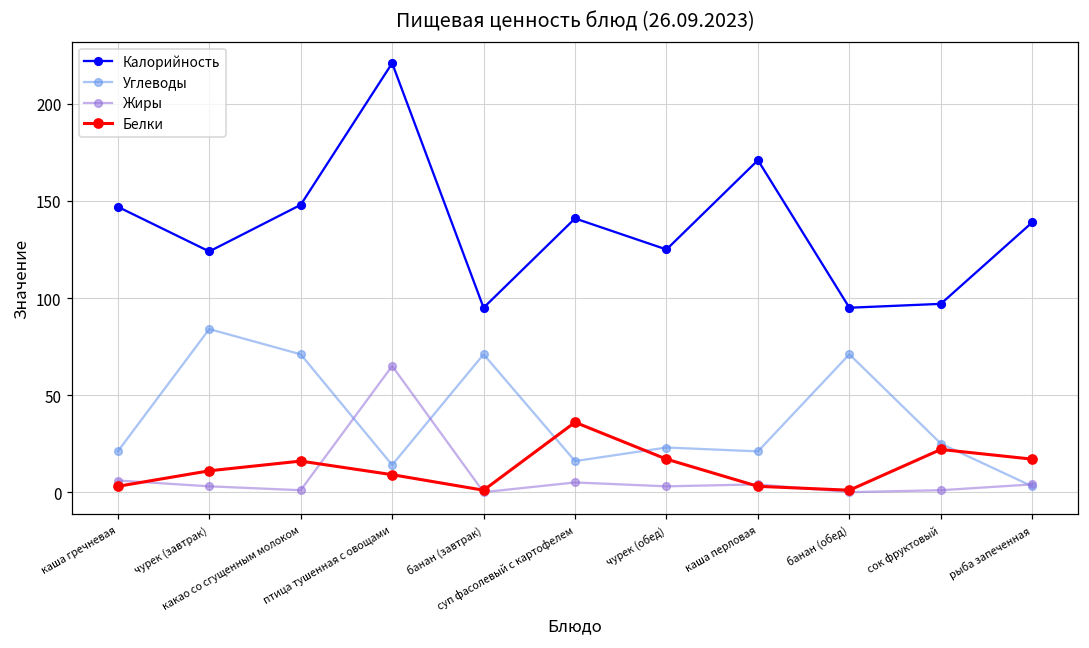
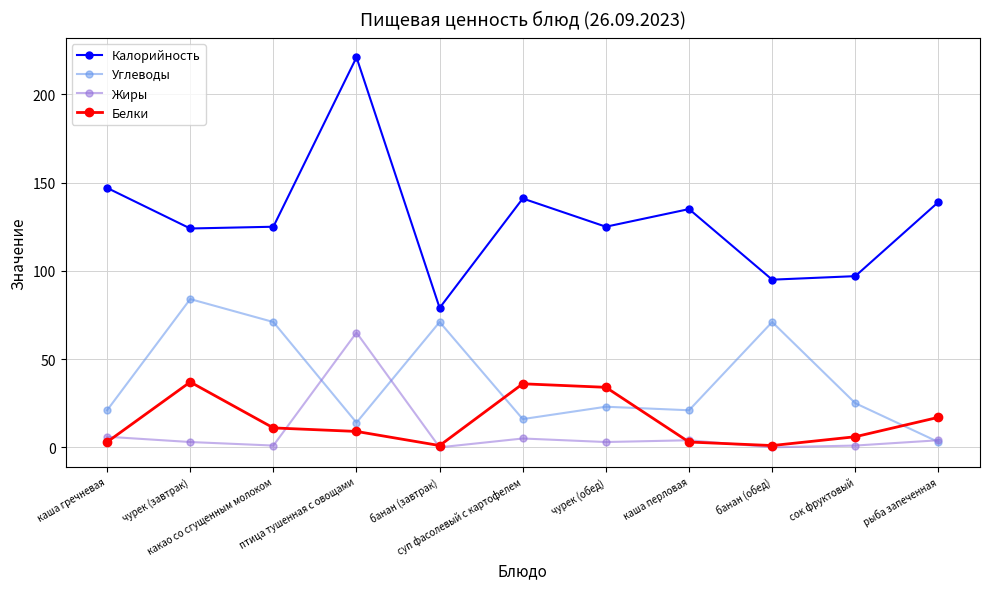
  {
    "Калорийность": {
      "каша гречневая": 147,
      "чурек (завтрак)": 124,
-     "какао со сгущенным молоком": 148,
+     "какао со сгущенным молоком": 125,
      "птица тушенная с овощами": 221,
-     "банан (завтрак)": 95,
+     "банан (завтрак)": 79,
      "суп фасолевый с картофелем": 141,
      "чурек (обед)": 125,
-     "каша перловая": 171,
+     "каша перловая": 135,
      "банан (обед)": 95,
      "сок фруктовый": 97,
      "рыба запеченная": 139
    },
    "Белки": {
      "каша гречневая": 3,
-     "чурек (завтрак)": 11,
-     "какао со сгущенным молоком": 16,
+     "чурек (завтрак)": 37,
+     "какао со сгущенным молоком": 11,
      "птица тушенная с овощами": 9,
      "суп фасолевый с картофелем": 36,
-     "чурек (обед)": 17,
-     "сок фруктовый": 22,
+     "чурек (обед)": 34,
+     "сок фруктовый": 6,
      "рыба запеченная": 17
    }
  }
